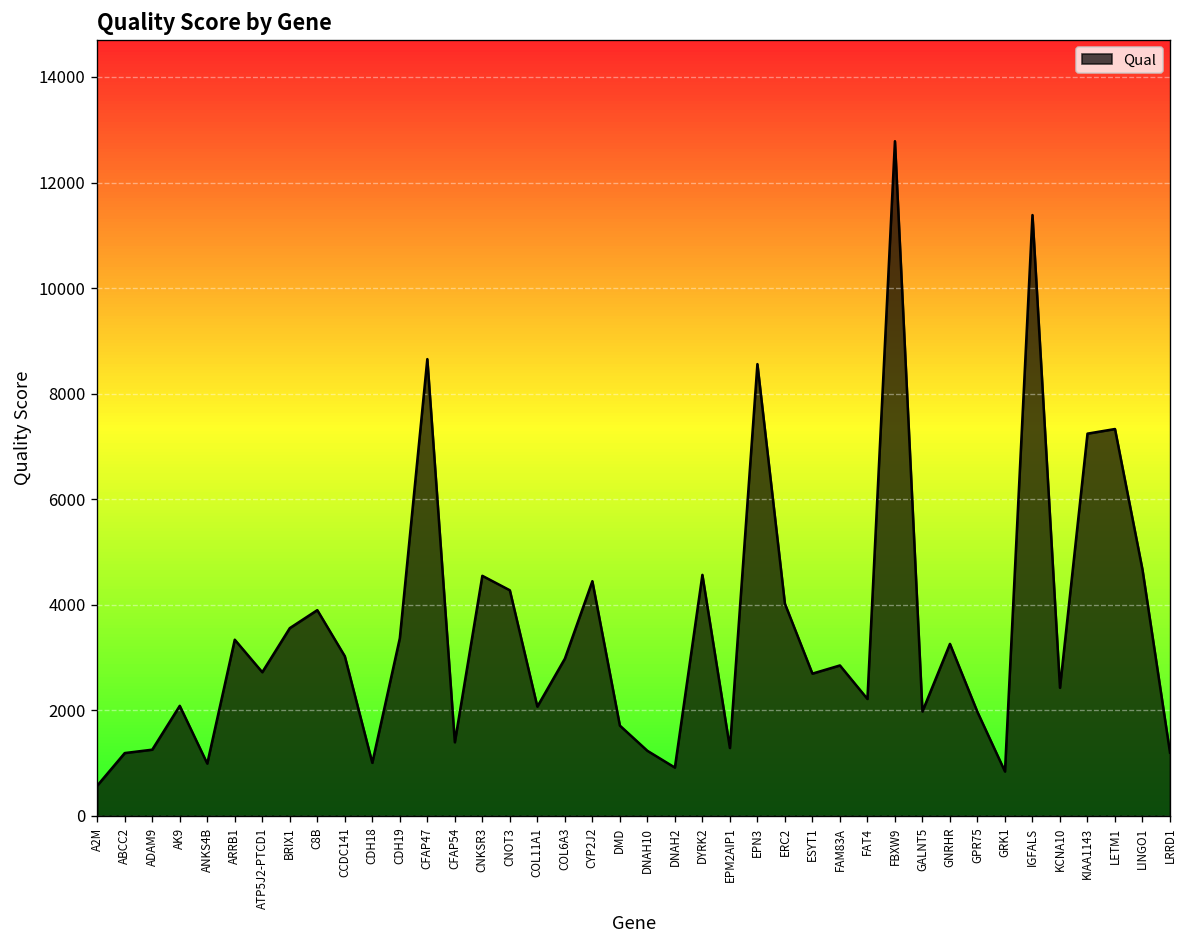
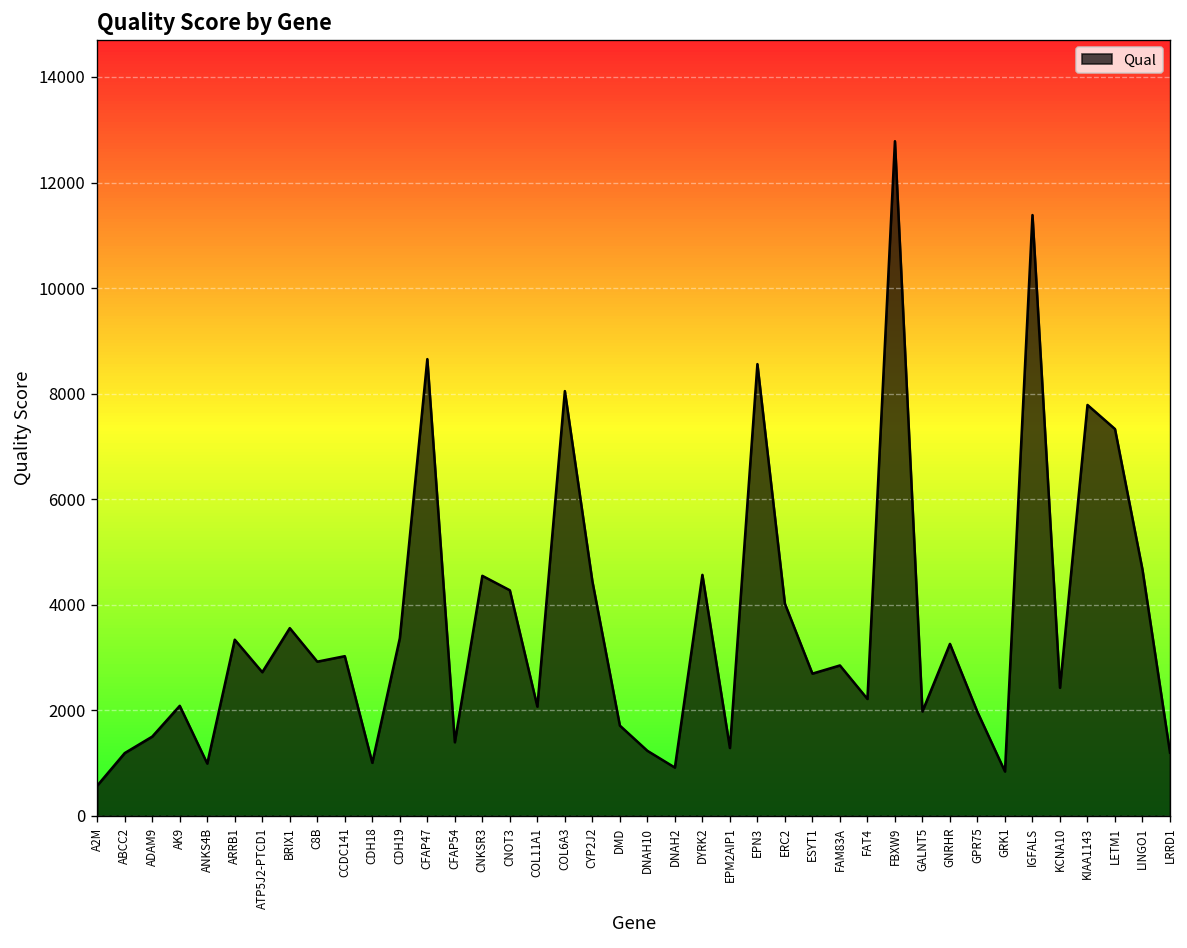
  {
    "A2M": 600,
    "ABCC2": 1200,
-   "ADAM9": 1300,
+   "ADAM9": 1500,
    "AK9": 2100,
    "ANKS4B": 1000,
    "ARRB1": 3300,
    "ATP5J2-PTCD1": 2700,
    "BRIX1": 3600,
-   "C8B": 3900,
+   "C8B": 2900,
    "CCDC141": 3000,
    "CDH18": 1000,
    "CDH19": 3400,
    "CFAP47": 8700,
    "CFAP54": 1400,
    "CNKSR3": 4500,
    "CNOT3": 4300,
    "COL11A1": 2100,
-   "COL6A3": 3000,
+   "COL6A3": 8000,
    "CYP2J2": 4400,
    "DMD": 1700,
    "DNAH10": 1200,
    "DNAH2": 900,
    "DYRK2": 4600,
    "EPM2AIP1": 1300,
    "EPN3": 8600,
    "ERC2": 4000,
    "ESYT1": 2700,
    "FAM83A": 2900,
    "FAT4": 2200,
    "FBXW9": 12800,
    "GALNT5": 2000,
    "GNRHR": 3300,
    "GPR75": 2000,
    "GRK1": 800,
    "IGFALS": 11400,
    "KCNA10": 2400,
-   "KIAA1143": 7200,
+   "KIAA1143": 7800,
    "LETM1": 7300,
    "LINGO1": 4700,
    "LRRD1": 1200
  }
